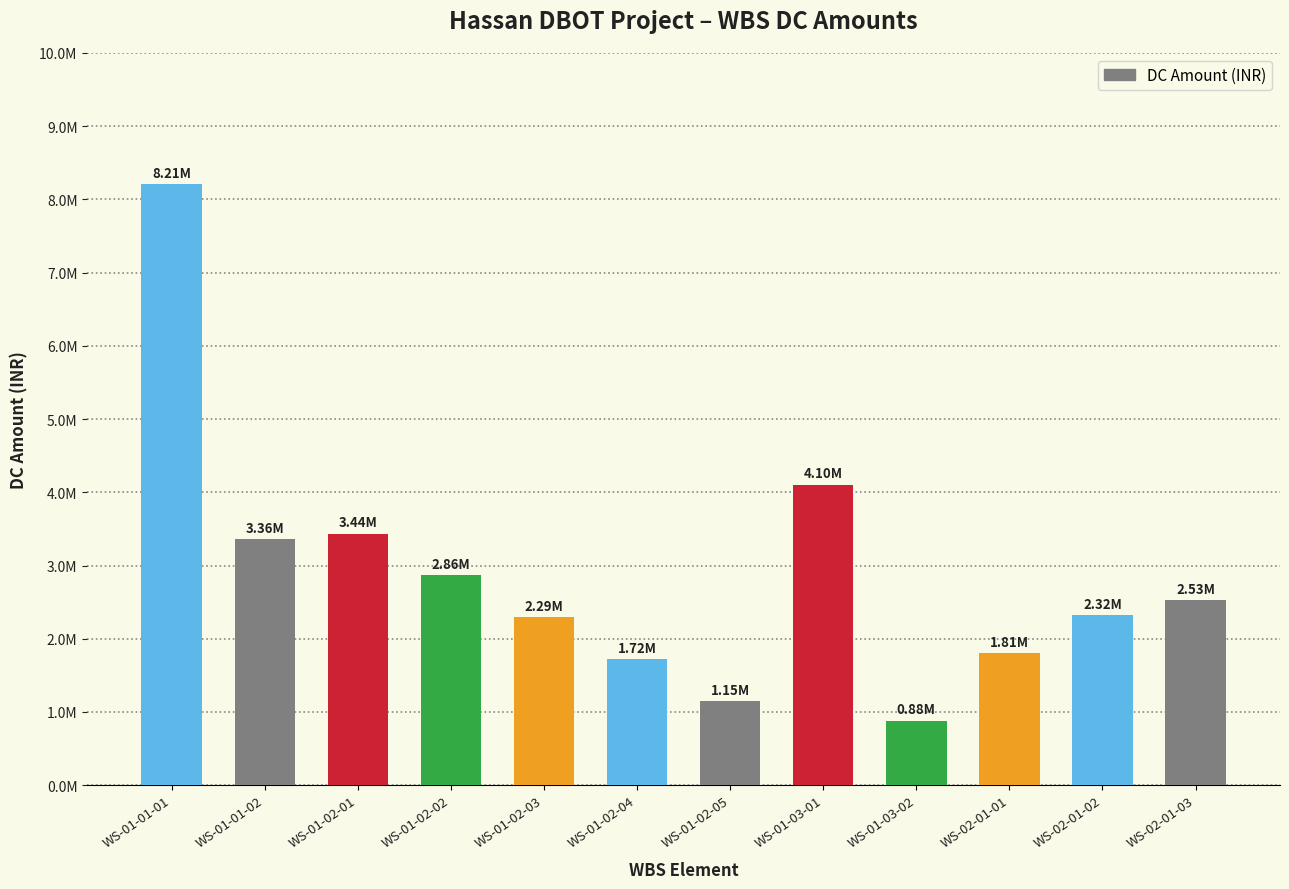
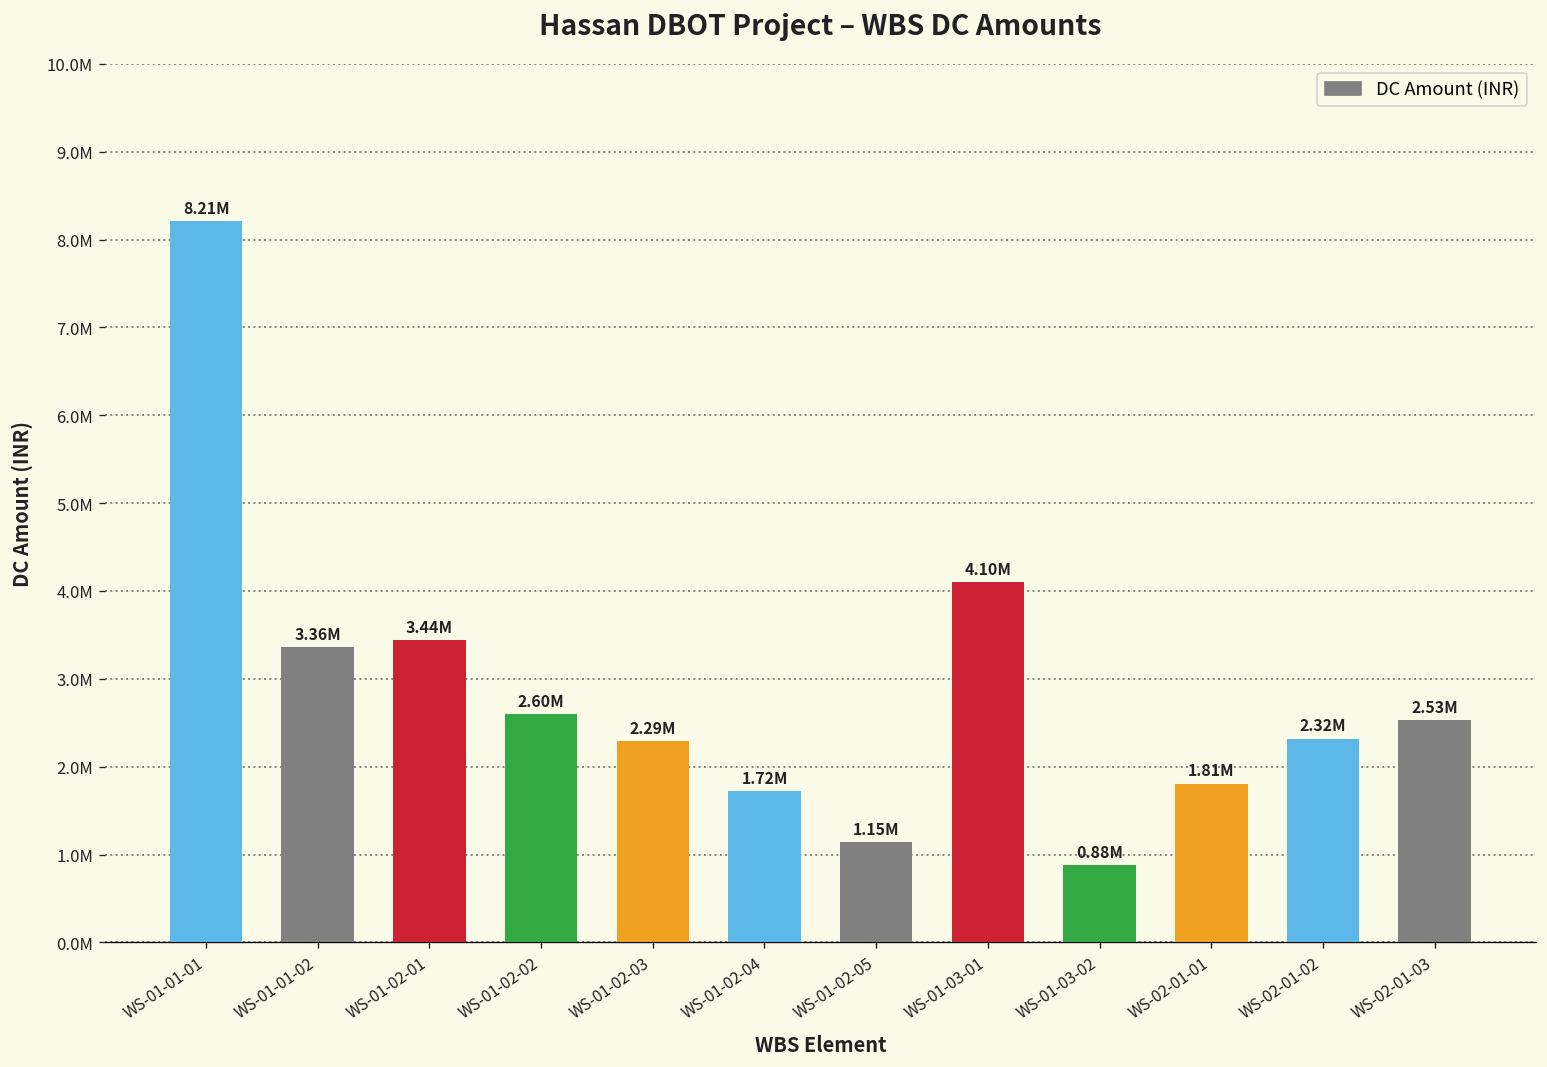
  {
    "WS-01-01-01": "8.21M",
    "WS-01-01-02": "3.36M",
    "WS-01-02-01": "3.44M",
-   "WS-01-02-02": "2.86M",
+   "WS-01-02-02": "2.60M",
    "WS-01-02-03": "2.29M",
    "WS-01-02-04": "1.72M",
    "WS-01-02-05": "1.15M",
    "WS-01-03-01": "4.10M",
    "WS-01-03-02": "0.88M",
    "WS-02-01-01": "1.81M",
    "WS-02-01-02": "2.32M",
    "WS-02-01-03": "2.53M"
  }
